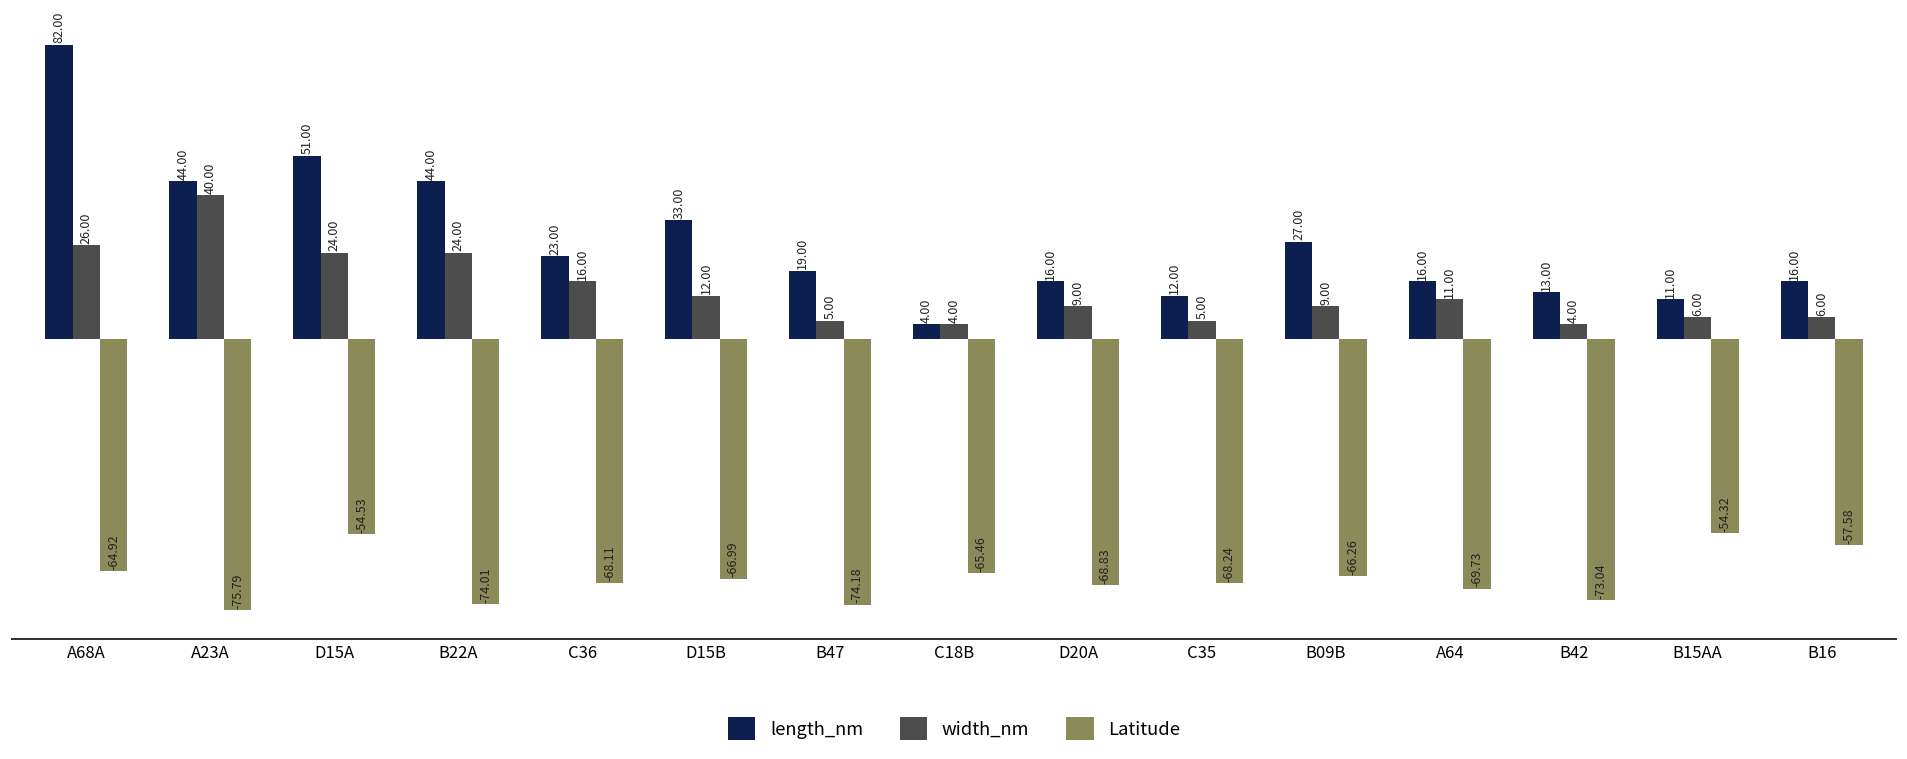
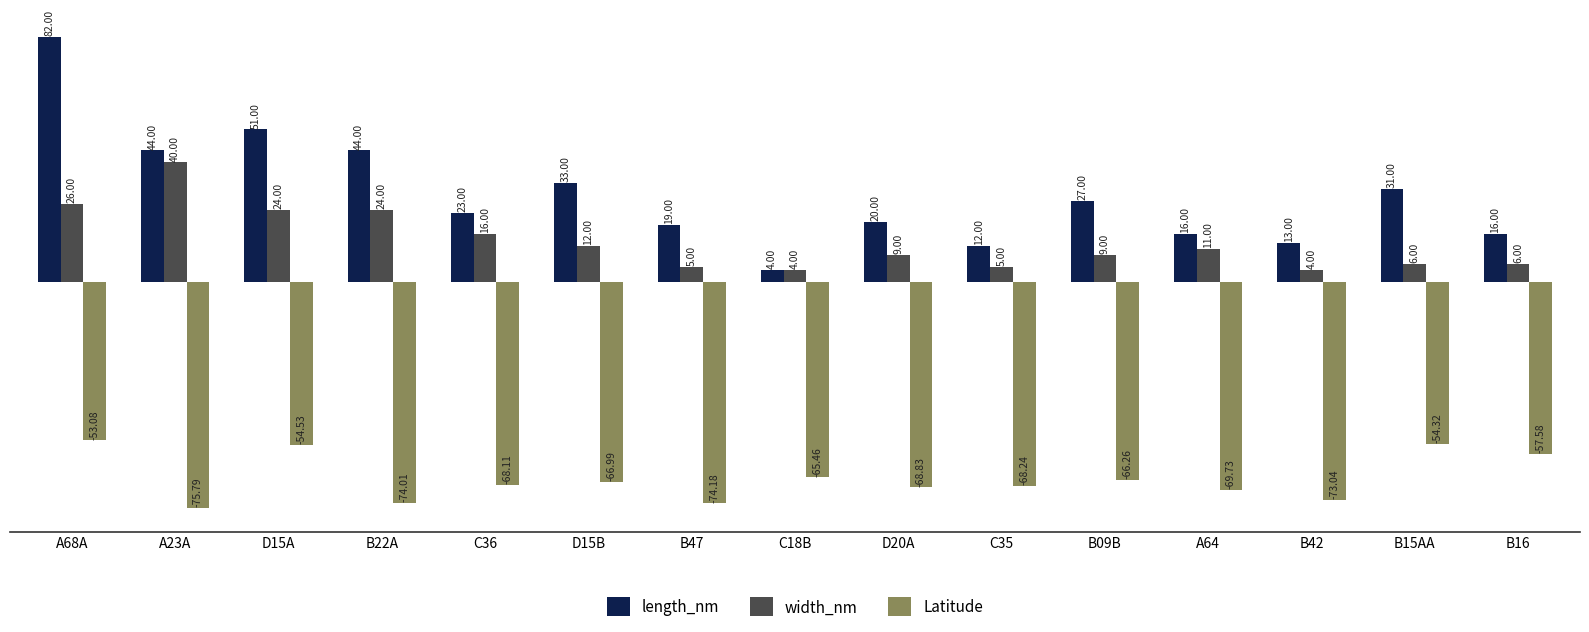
  {
    "length_nm": {
      "A68A": 82.00,
      "A23A": 44.00,
      "D15A": 51.00,
      "B22A": 44.00,
      "C36": 23.00,
      "D15B": 33.00,
      "B47": 19.00,
      "C18B": 4.00,
-     "D20A": 16.00,
+     "D20A": 20.00,
      "C35": 12.00,
      "B09B": 27.00,
      "A64": 16.00,
      "B42": 13.00,
-     "B15AA": 11.00,
+     "B15AA": 31.00,
      "B16": 16.00
    },
    "width_nm": {
      "A68A": 26.00,
      "A23A": 40.00,
      "D15A": 24.00,
      "B22A": 24.00,
      "C36": 16.00,
      "D15B": 12.00,
      "B47": 5.00,
      "C18B": 4.00,
      "D20A": 9.00,
      "C35": 5.00,
      "B09B": 9.00,
      "A64": 11.00,
      "B42": 4.00,
      "B15AA": 6.00,
      "B16": 6.00
    },
    "Latitude": {
-     "A68A": -64.92,
+     "A68A": -53.08,
      "A23A": -75.79,
      "D15A": -54.53,
      "B22A": -74.01,
      "C36": -68.11,
      "D15B": -66.99,
      "B47": -74.18,
      "C18B": -65.46,
      "D20A": -68.83,
      "C35": -68.24,
      "B09B": -66.26,
      "A64": -69.73,
      "B42": -73.04,
      "B15AA": -54.32,
      "B16": -57.58
    }
  }
